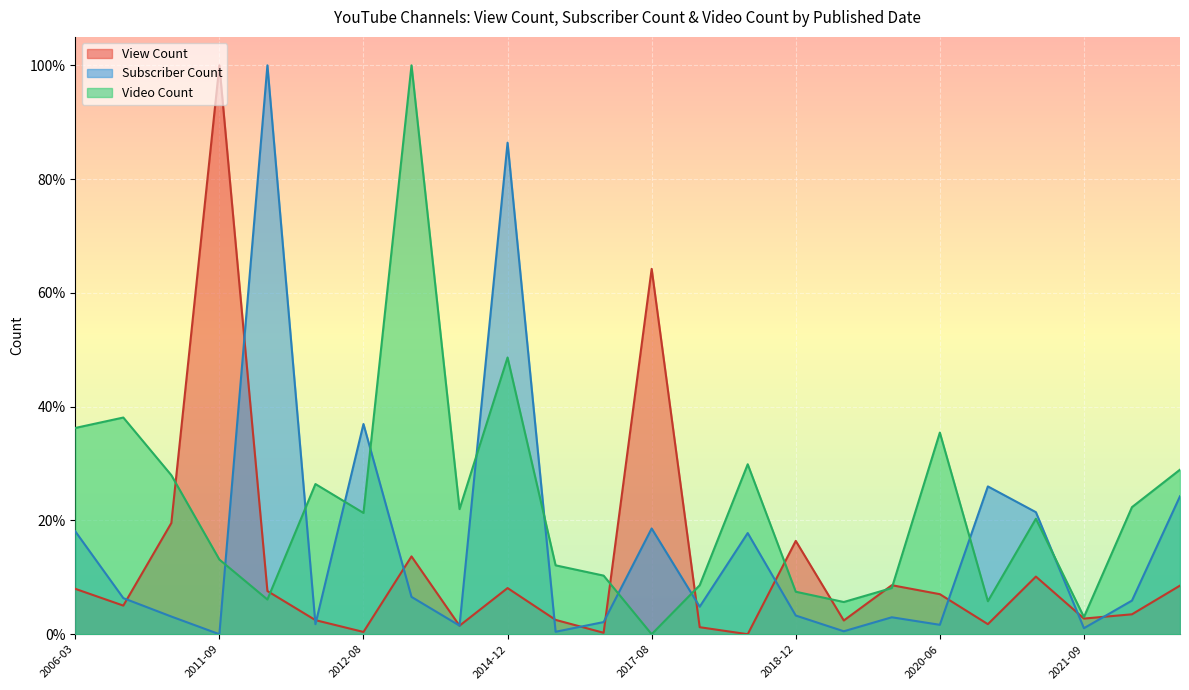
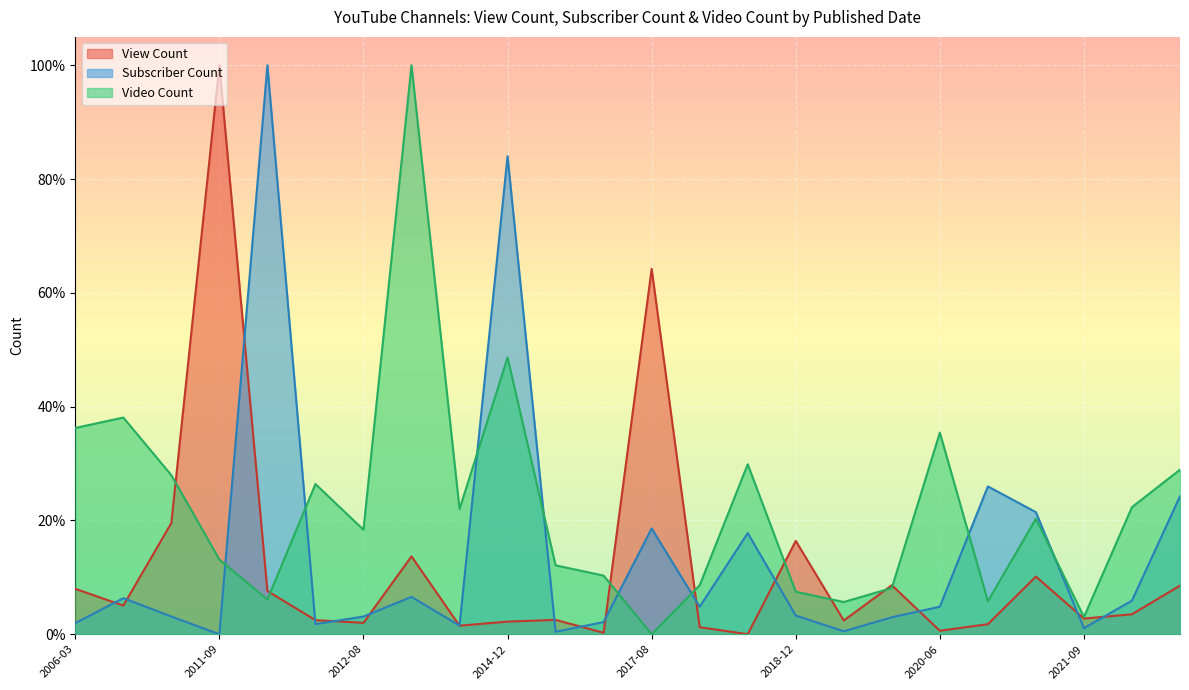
  {
    "View Count": {
      "2006-03": "8%",
-     "2012-08": "0%",
-     "2014-12": "8%",
+     "2012-08": "2%",
+     "2014-12": "2%",
      "2017-08": "64%",
      "2018-12": "16%",
-     "2020-06": "7%"
+     "2020-06": "1%"
    },
    "Subscriber Count": {
-     "2006-03": "18%",
+     "2006-03": "2%",
      "2011-09": "0%",
-     "2012-08": "37%",
-     "2014-12": "86%",
+     "2012-08": "3%",
+     "2014-12": "84%",
      "2017-08": "19%",
      "2018-12": "3%",
-     "2020-06": "2%",
+     "2020-06": "5%",
      "2021-09": "1%"
    },
    "Video Count": {
      "2006-03": "36%",
      "2011-09": "13%",
-     "2012-08": "21%",
+     "2012-08": "18%",
      "2014-12": "49%",
      "2017-08": "0%",
      "2018-12": "7%",
      "2020-06": "35%"
    }
  }
